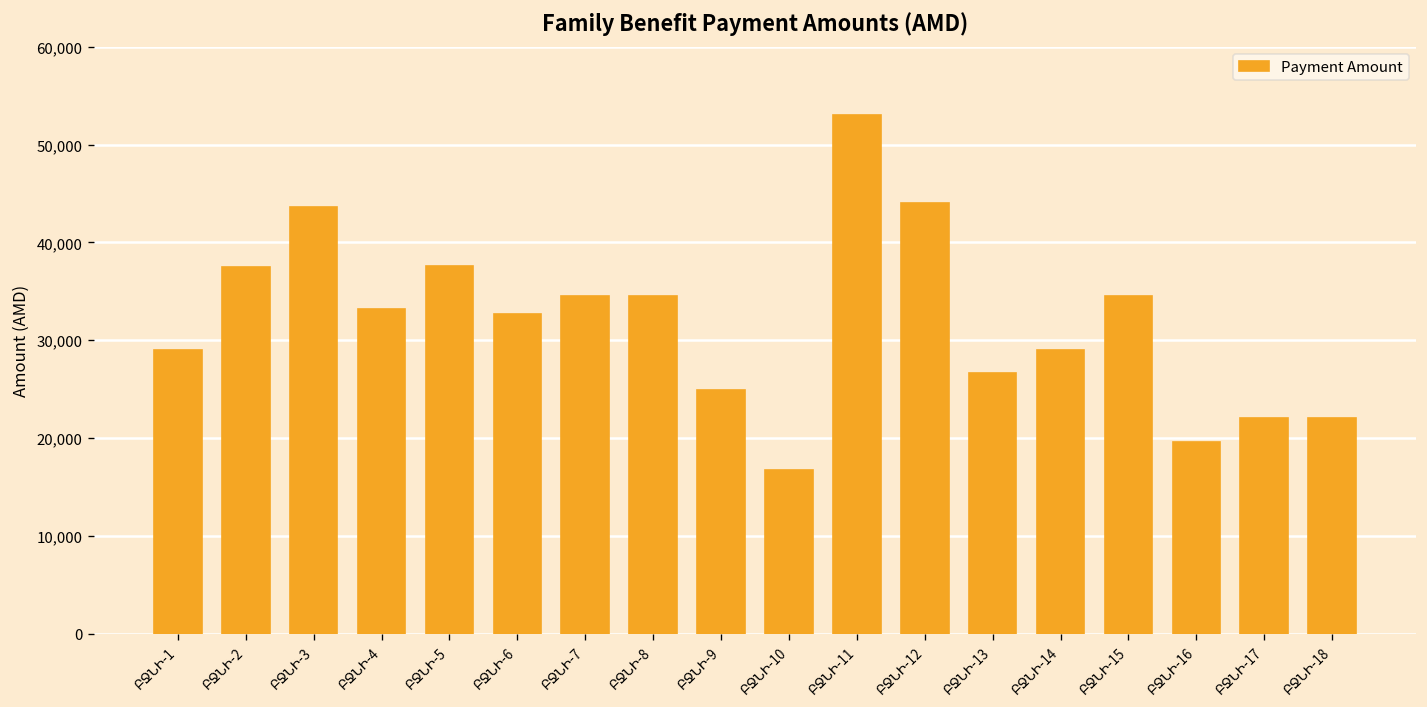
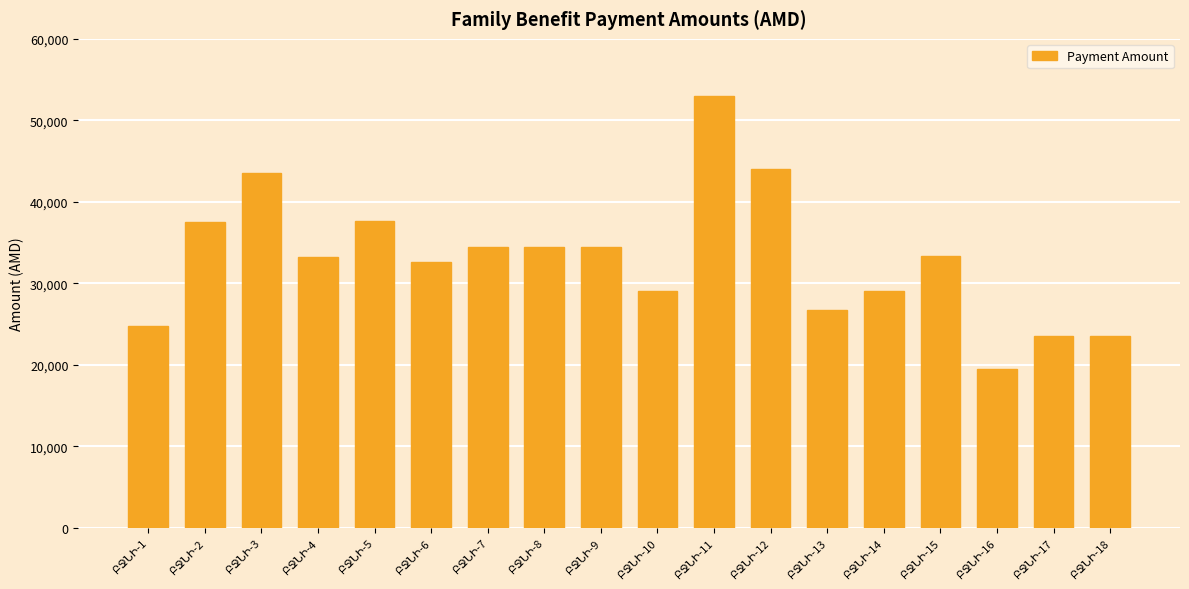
  {
-   "ԲՋՆԻ-1": "29,000",
+   "ԲՋՆԻ-1": "25,000",
    "ԲՋՆԻ-2": "38,000",
    "ԲՋՆԻ-3": "44,000",
    "ԲՋՆԻ-4": "33,000",
    "ԲՋՆԻ-5": "38,000",
    "ԲՋՆԻ-6": "33,000",
    "ԲՋՆԻ-7": "35,000",
    "ԲՋՆԻ-8": "35,000",
-   "ԲՋՆԻ-9": "25,000",
-   "ԲՋՆԻ-10": "17,000",
+   "ԲՋՆԻ-9": "35,000",
+   "ԲՋՆԻ-10": "29,000",
    "ԲՋՆԻ-11": "53,000",
    "ԲՋՆԻ-12": "44,000",
    "ԲՋՆԻ-13": "27,000",
    "ԲՋՆԻ-14": "29,000",
-   "ԲՋՆԻ-15": "35,000",
+   "ԲՋՆԻ-15": "33,000",
    "ԲՋՆԻ-16": "20,000",
-   "ԲՋՆԻ-17": "22,000",
-   "ԲՋՆԻ-18": "22,000"
+   "ԲՋՆԻ-17": "24,000",
+   "ԲՋՆԻ-18": "24,000"
  }
